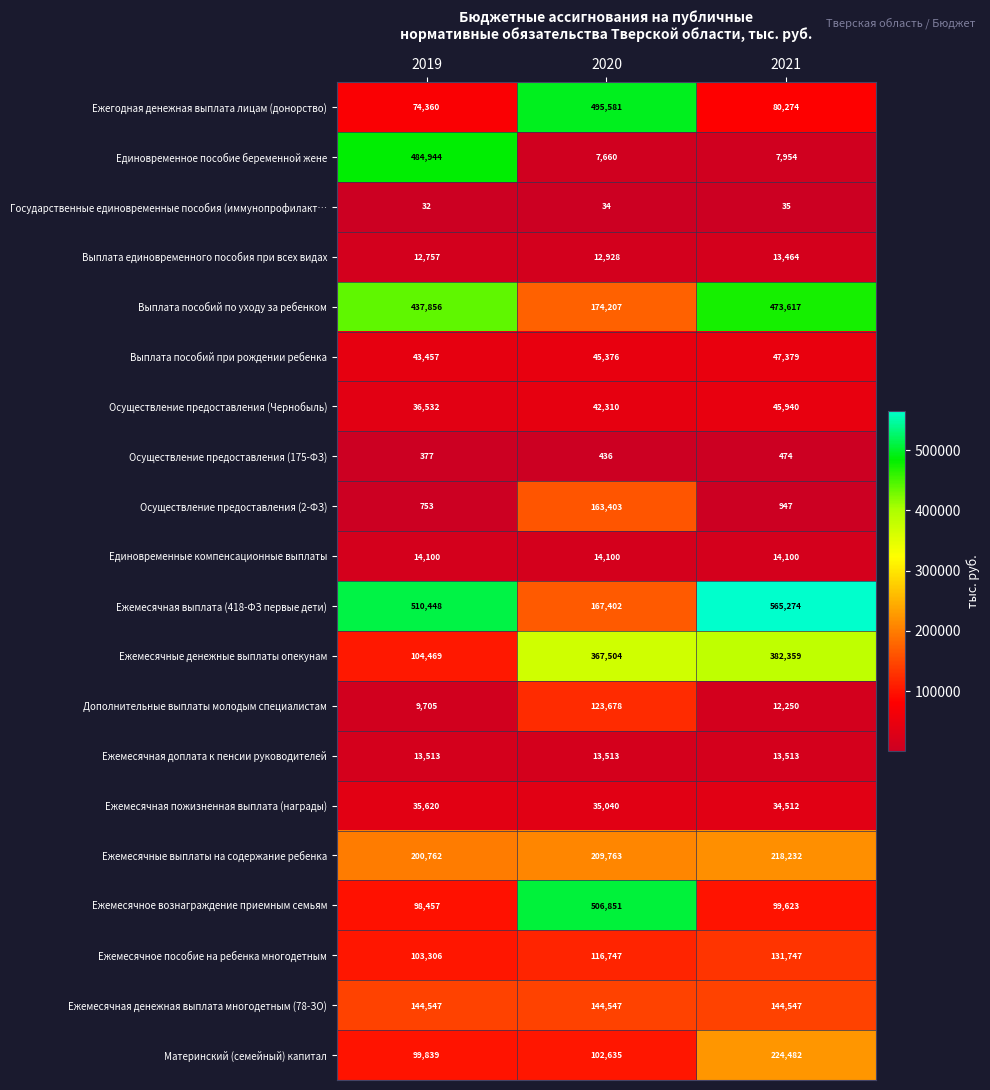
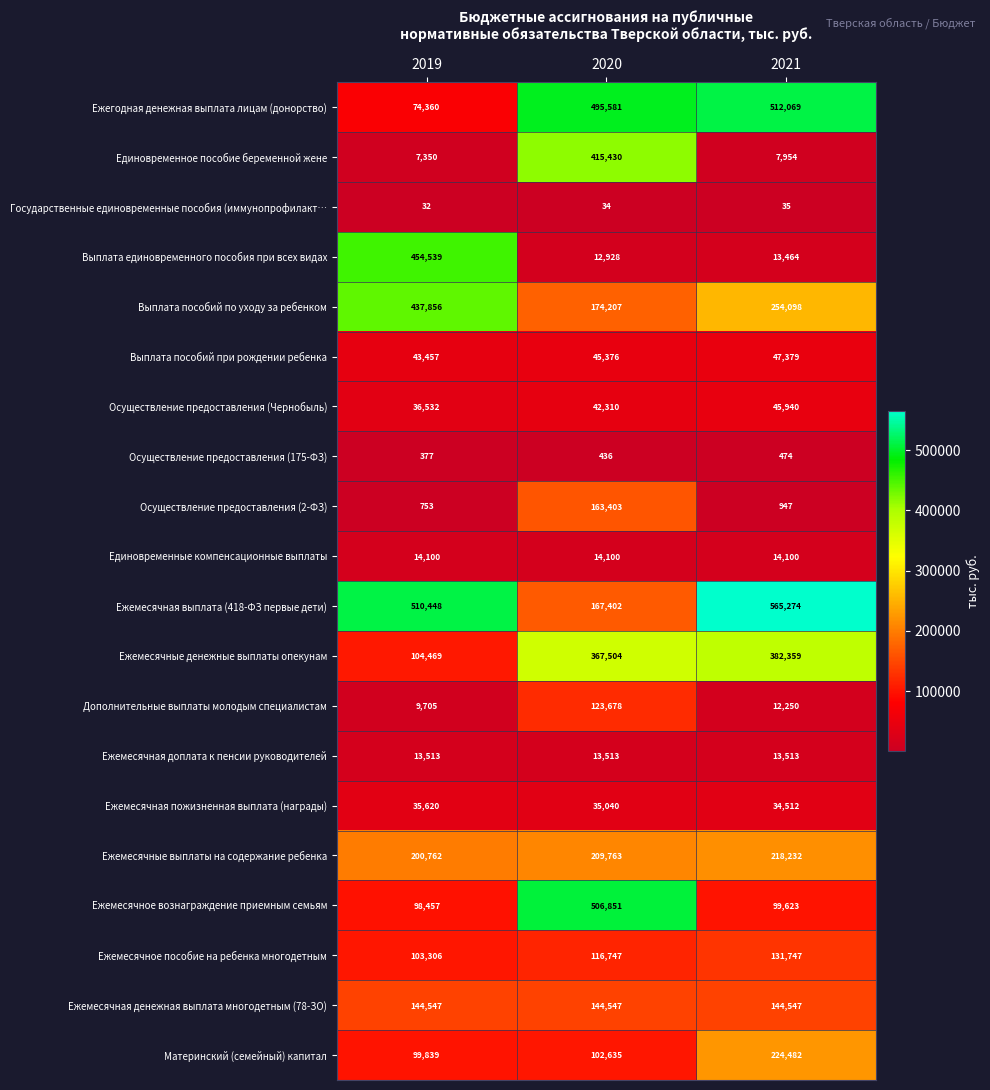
  {
    "Ежегодная денежная выплата лицам (донорство)": {
      "2019": "74,360",
      "2020": "495,581",
-     "2021": "80,274"
+     "2021": "512,069"
    },
    "Единовременное пособие беременной жене": {
-     "2019": "484,944",
-     "2020": "7,660",
+     "2019": "7,350",
+     "2020": "415,430",
      "2021": "7,954"
    },
    "Государственные единовременные пособия (иммунопрофилакт…": {
      "2019": "32",
      "2020": "34",
      "2021": "35"
    },
    "Выплата единовременного пособия при всех видах": {
-     "2019": "12,757",
+     "2019": "454,539",
      "2020": "12,928",
      "2021": "13,464"
    },
    "Выплата пособий по уходу за ребенком": {
      "2019": "437,856",
      "2020": "174,207",
-     "2021": "473,617"
+     "2021": "254,098"
    },
    "Выплата пособий при рождении ребенка": {
      "2019": "43,457",
      "2020": "45,376",
      "2021": "47,379"
    },
    "Осуществление предоставления (Чернобыль)": {
      "2019": "36,532",
      "2020": "42,310",
      "2021": "45,940"
    },
    "Осуществление предоставления (175-ФЗ)": {
      "2019": "377",
      "2020": "436",
      "2021": "474"
    },
    "Осуществление предоставления (2-ФЗ)": {
      "2019": "753",
      "2020": "163,403",
      "2021": "947"
    },
    "Единовременные компенсационные выплаты": {
      "2019": "14,100",
      "2020": "14,100",
      "2021": "14,100"
    },
    "Ежемесячная выплата (418-ФЗ первые дети)": {
      "2019": "510,448",
      "2020": "167,402",
      "2021": "565,274"
    },
    "Ежемесячные денежные выплаты опекунам": {
      "2019": "104,469",
      "2020": "367,504",
      "2021": "382,359"
    },
    "Дополнительные выплаты молодым специалистам": {
      "2019": "9,705",
      "2020": "123,678",
      "2021": "12,250"
    },
    "Ежемесячная доплата к пенсии руководителей": {
      "2019": "13,513",
      "2020": "13,513",
      "2021": "13,513"
    },
    "Ежемесячная пожизненная выплата (награды)": {
      "2019": "35,620",
      "2020": "35,040",
      "2021": "34,512"
    },
    "Ежемесячные выплаты на содержание ребенка": {
      "2019": "200,762",
      "2020": "209,763",
      "2021": "218,232"
    },
    "Ежемесячное вознаграждение приемным семьям": {
      "2019": "98,457",
      "2020": "506,851",
      "2021": "99,623"
    },
    "Ежемесячное пособие на ребенка многодетным": {
      "2019": "103,306",
      "2020": "116,747",
      "2021": "131,747"
    },
    "Ежемесячная денежная выплата многодетным (78-ЗО)": {
      "2019": "144,547",
      "2020": "144,547",
      "2021": "144,547"
    },
    "Материнский (семейный) капитал": {
      "2019": "99,839",
      "2020": "102,635",
      "2021": "224,482"
    }
  }
